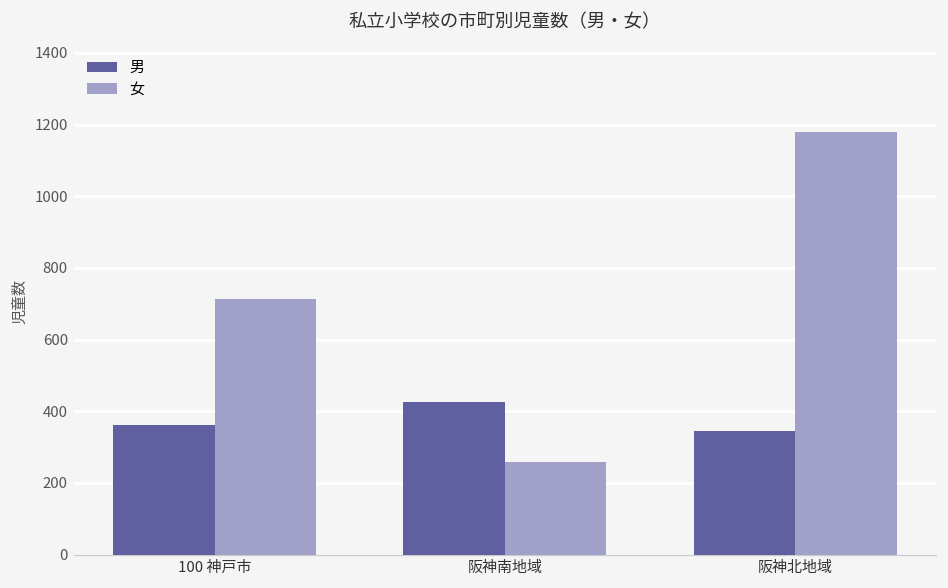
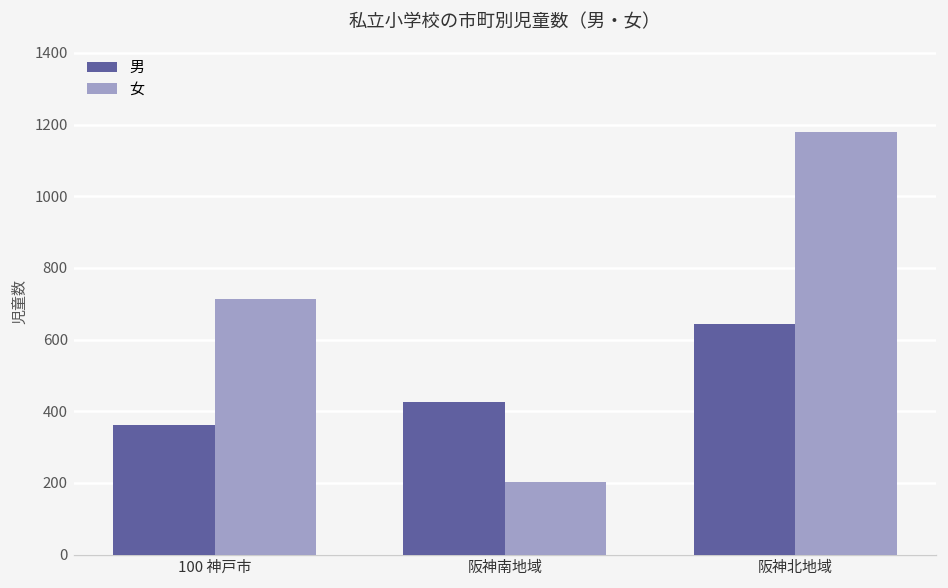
  {
    "男": {
      "100 神戸市": 360,
      "阪神南地域": 430,
-     "阪神北地域": 340
+     "阪神北地域": 640
    },
    "女": {
      "100 神戸市": 710,
-     "阪神南地域": 260,
+     "阪神南地域": 200,
      "阪神北地域": 1180
    }
  }
